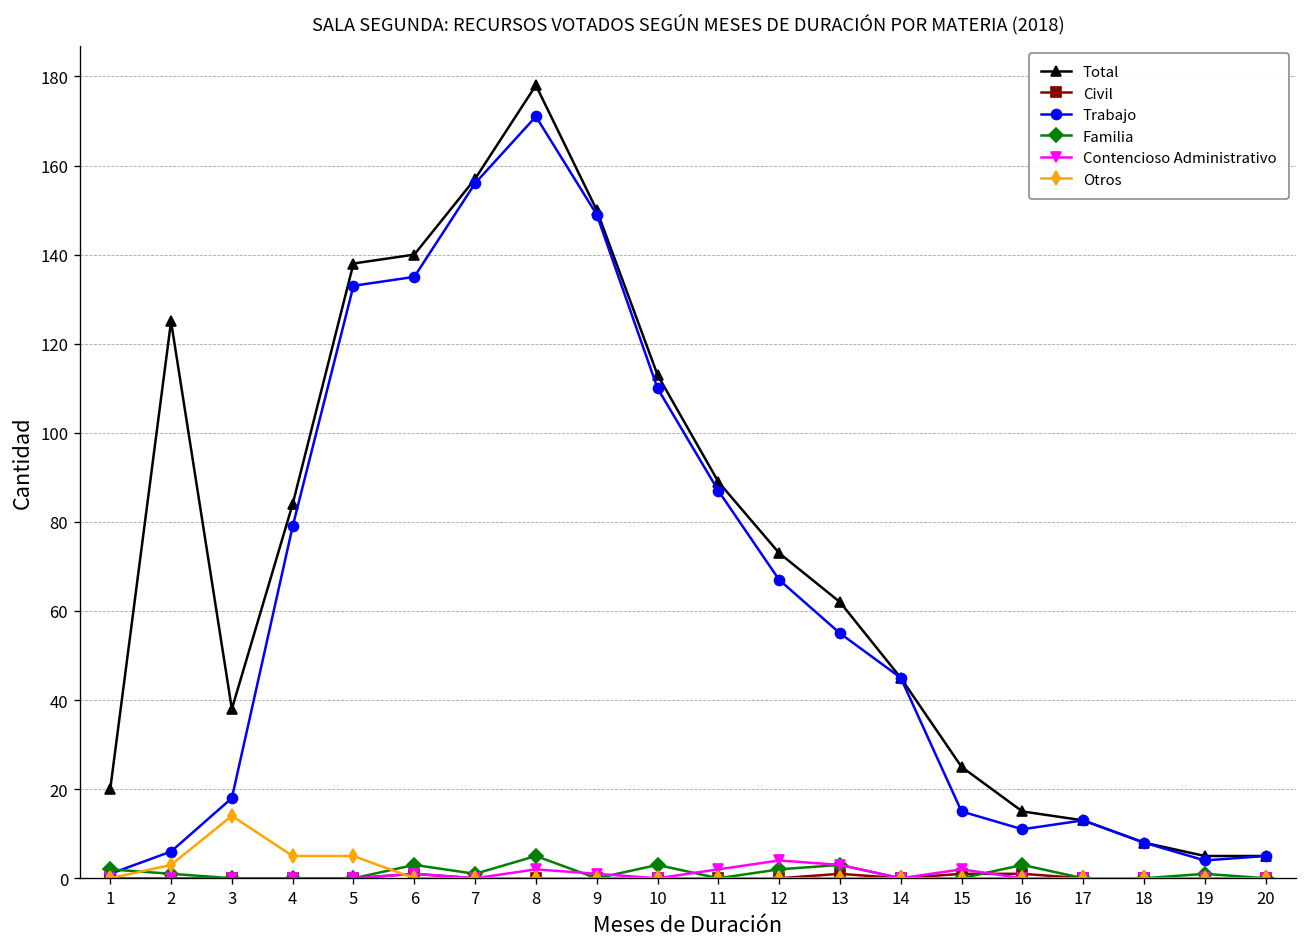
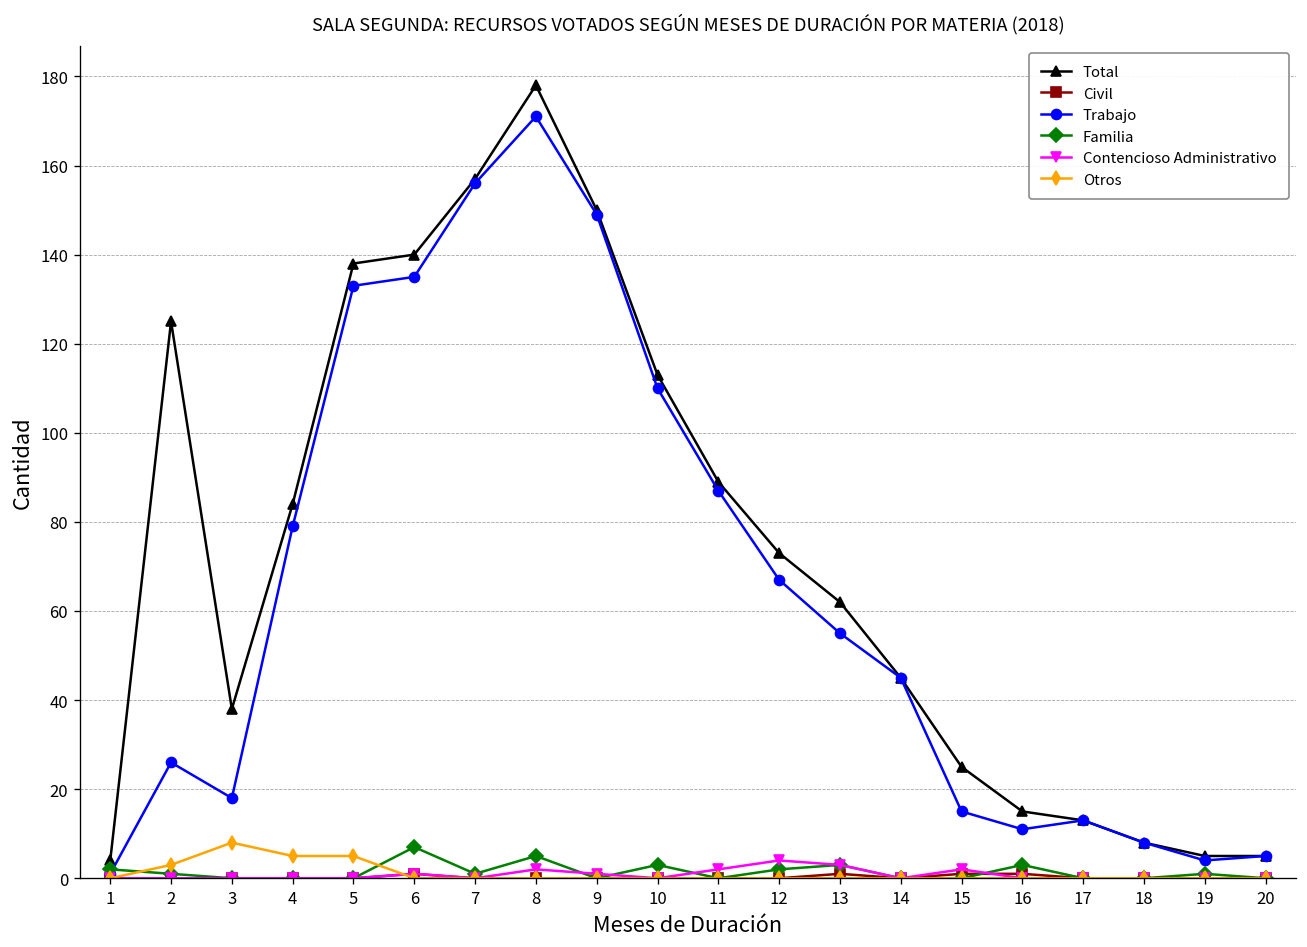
  {
    "Total": {
-     "1": 20,
+     "1": 4,
      "2": 125,
      "3": 38,
      "4": 84,
      "5": 138,
      "6": 140,
      "7": 157,
      "8": 178,
      "9": 150,
      "10": 113,
      "11": 89,
      "12": 73,
      "13": 62,
      "15": 25,
      "16": 15,
      "19": 5
    },
    "Civil": {
      "13": 1,
      "15": 1,
      "16": 1
    },
    "Trabajo": {
      "1": 1,
-     "2": 6,
+     "2": 26,
      "3": 18,
      "4": 79,
      "5": 133,
      "6": 135,
      "7": 156,
      "8": 171,
      "9": 149,
      "10": 110,
      "11": 87,
      "12": 67,
      "13": 55,
      "15": 15,
      "16": 11,
      "19": 4
    },
    "Familia": {
      "1": 2,
      "2": 1,
-     "6": 3,
+     "6": 7,
      "7": 1,
      "8": 5,
      "10": 3,
      "12": 2,
      "16": 3,
      "19": 1
    },
    "Contencioso Administrativo": {
      "8": 2,
      "9": 1,
      "11": 2,
      "12": 4,
      "15": 2
    },
    "Otros": {
      "2": 3,
-     "3": 14,
+     "3": 8,
      "4": 5,
      "5": 5,
      "6": 0,
      "13": 0
    }
  }
